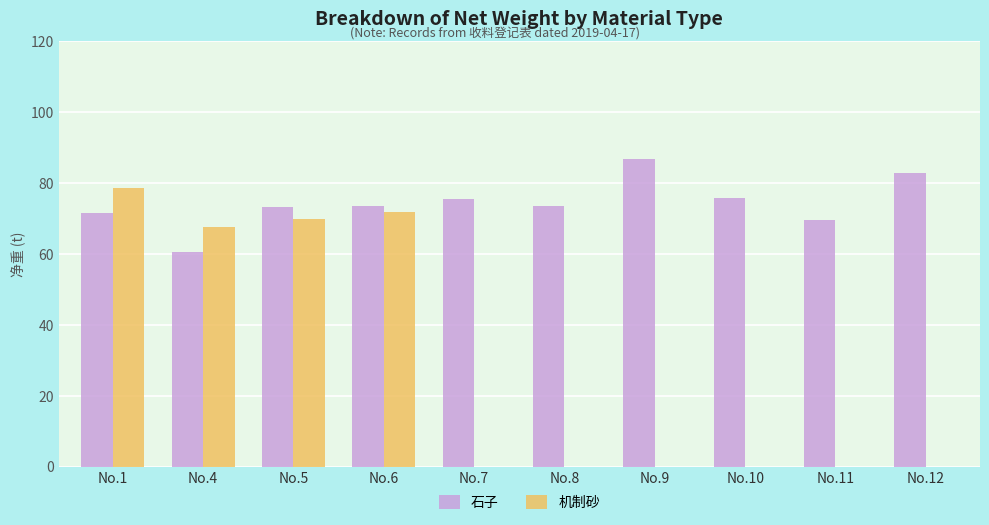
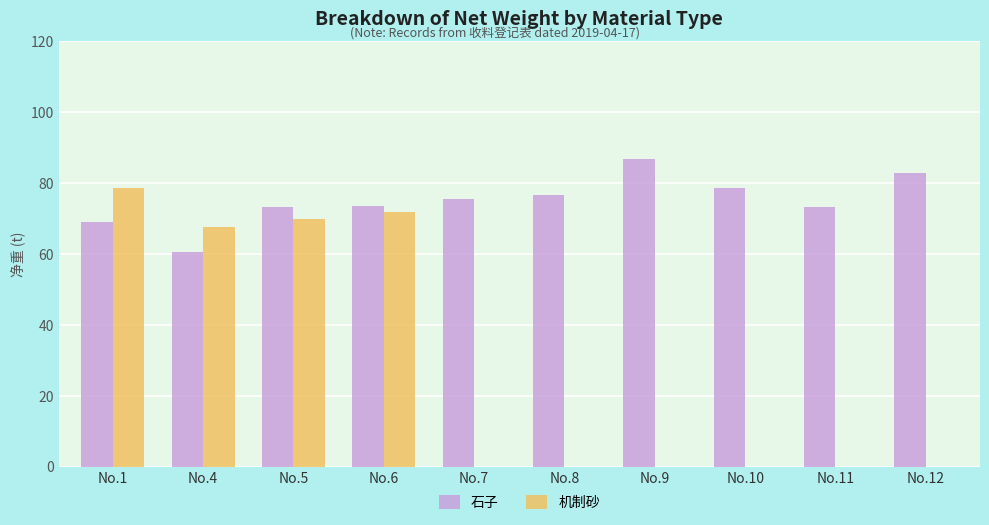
  {
    "石子": {
-     "No.1": 72,
+     "No.1": 69,
      "No.4": 60,
      "No.5": 73,
      "No.6": 73,
      "No.7": 76,
-     "No.8": 74,
+     "No.8": 77,
      "No.9": 87,
-     "No.10": 76,
-     "No.11": 70,
+     "No.10": 79,
+     "No.11": 73,
      "No.12": 83
    },
    "机制砂": {
      "No.1": 79,
      "No.4": 68,
      "No.5": 70,
      "No.6": 72,
      "No.7": 0,
      "No.8": 0,
      "No.9": 0,
      "No.10": 0,
      "No.11": 0,
      "No.12": 0
    }
  }
